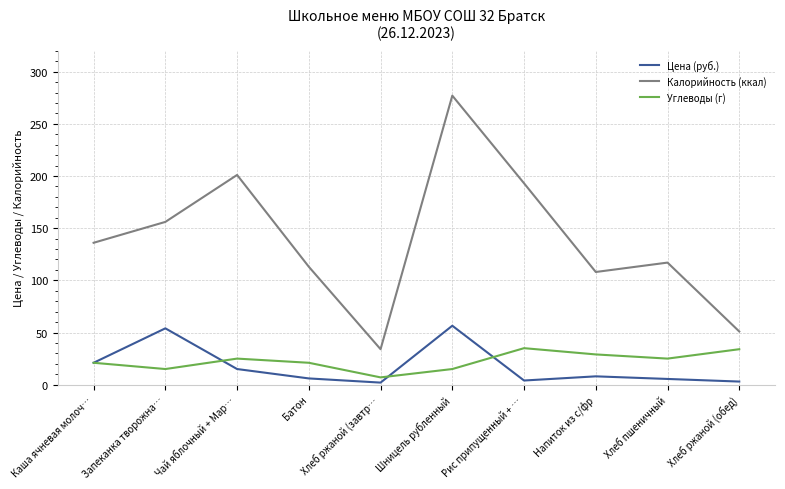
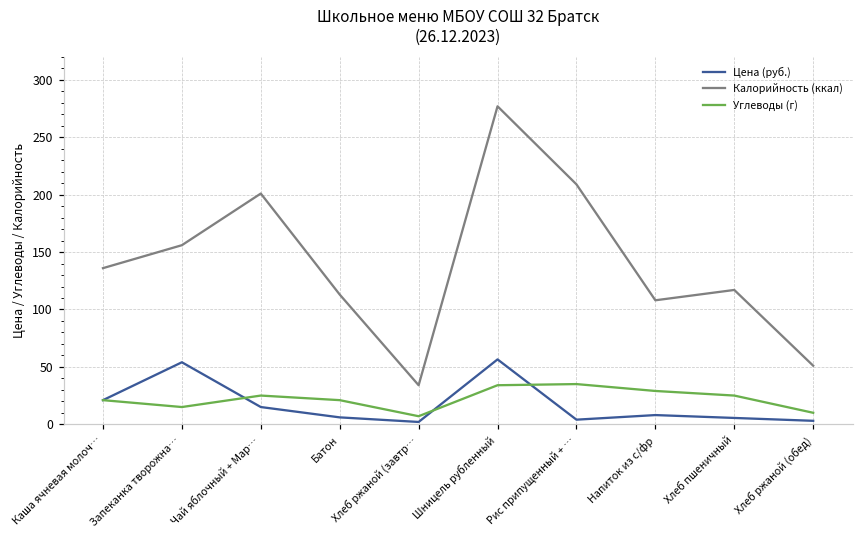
  {
    "Цена (руб.)": {
      "Запеканка творожна…": 54,
      "Чай яблочный + Мар…": 15,
      "Батон": 6,
      "Хлеб ржаной (завтр…": 2,
      "Шницель рубленный": 57,
      "Рис припущенный + …": 4,
      "Напиток из с/фр": 8,
      "Хлеб пшеничный": 6,
      "Хлеб ржаной (обед)": 3
    },
    "Калорийность (ккал)": {
      "Каша ячневая молоч…": 136,
      "Запеканка творожна…": 156,
      "Чай яблочный + Мар…": 201,
      "Батон": 113,
      "Хлеб ржаной (завтр…": 34,
      "Шницель рубленный": 277,
-     "Рис припущенный + …": 193,
+     "Рис припущенный + …": 209,
      "Напиток из с/фр": 108,
      "Хлеб пшеничный": 117,
      "Хлеб ржаной (обед)": 51
    },
    "Углеводы (г)": {
      "Запеканка творожна…": 15,
      "Чай яблочный + Мар…": 25,
      "Батон": 21,
      "Хлеб ржаной (завтр…": 7,
-     "Шницель рубленный": 15,
+     "Шницель рубленный": 34,
      "Рис припущенный + …": 35,
      "Напиток из с/фр": 29,
      "Хлеб пшеничный": 25,
-     "Хлеб ржаной (обед)": 34
+     "Хлеб ржаной (обед)": 10
    }
  }
